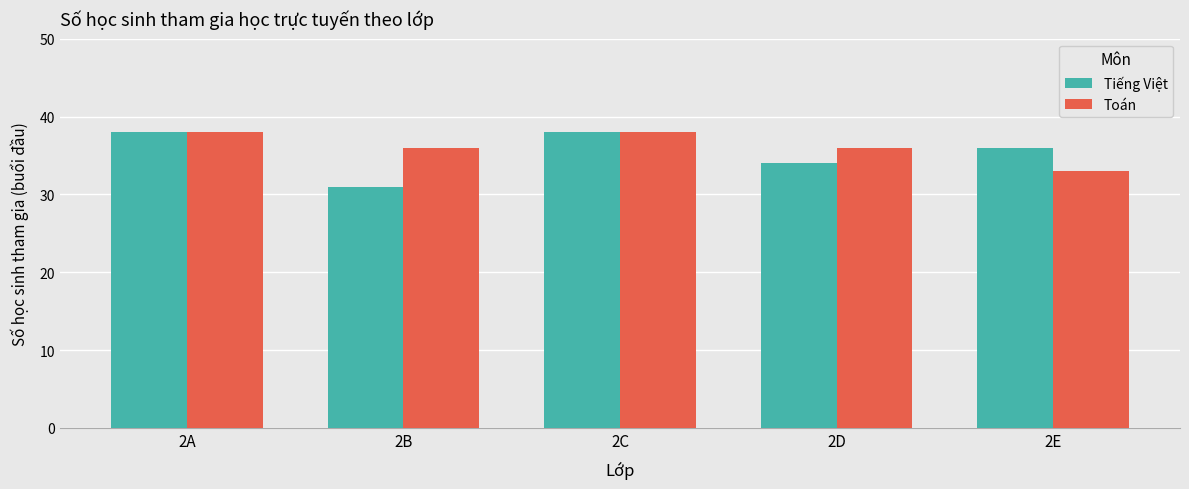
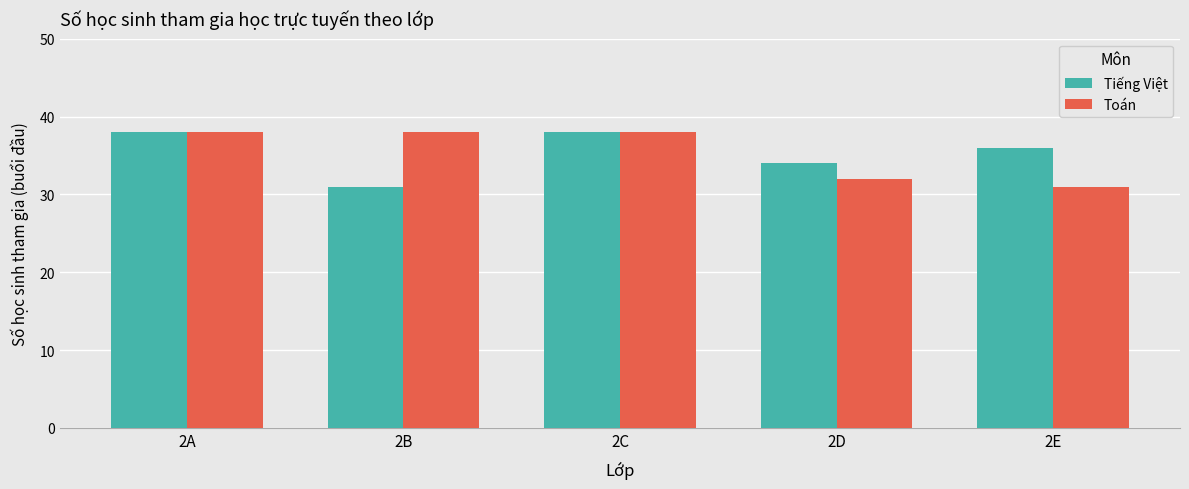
  {
    "Tiếng Việt": {
      "2A": 38,
      "2B": 31,
      "2C": 38,
      "2D": 34,
      "2E": 36
    },
    "Toán": {
      "2A": 38,
-     "2B": 36,
+     "2B": 38,
      "2C": 38,
-     "2D": 36,
-     "2E": 33
+     "2D": 32,
+     "2E": 31
    }
  }
